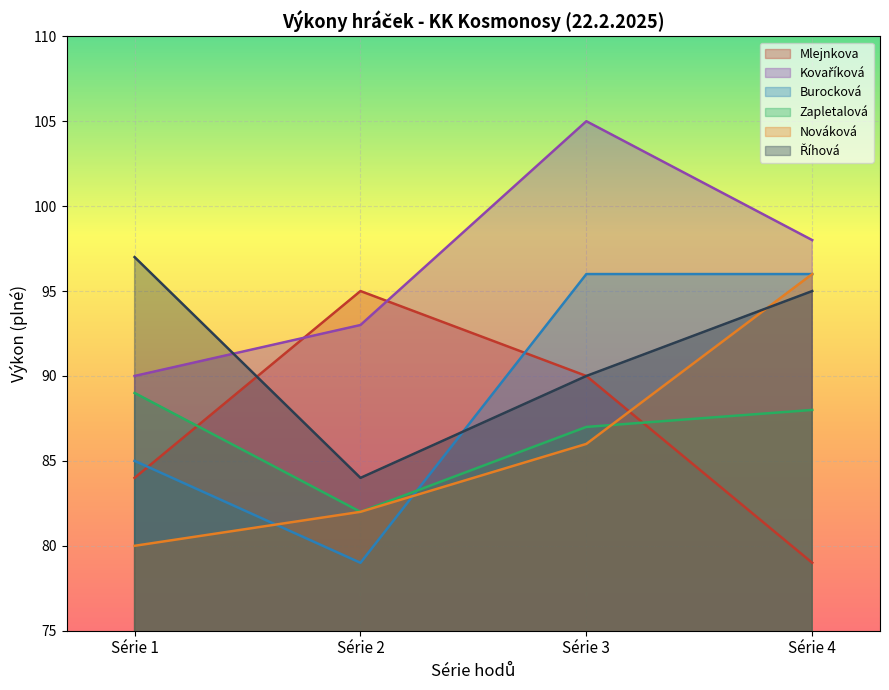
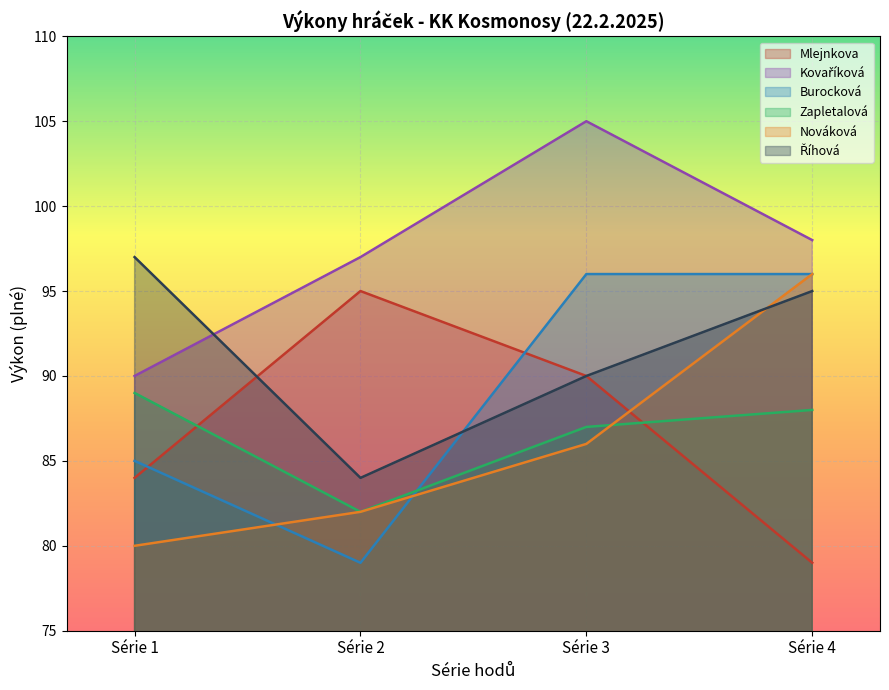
  {
    "Kovаříková": {
      "Série 1": 90,
-     "Série 2": 93,
+     "Série 2": 97,
      "Série 3": 105,
      "Série 4": 98
    }
  }
